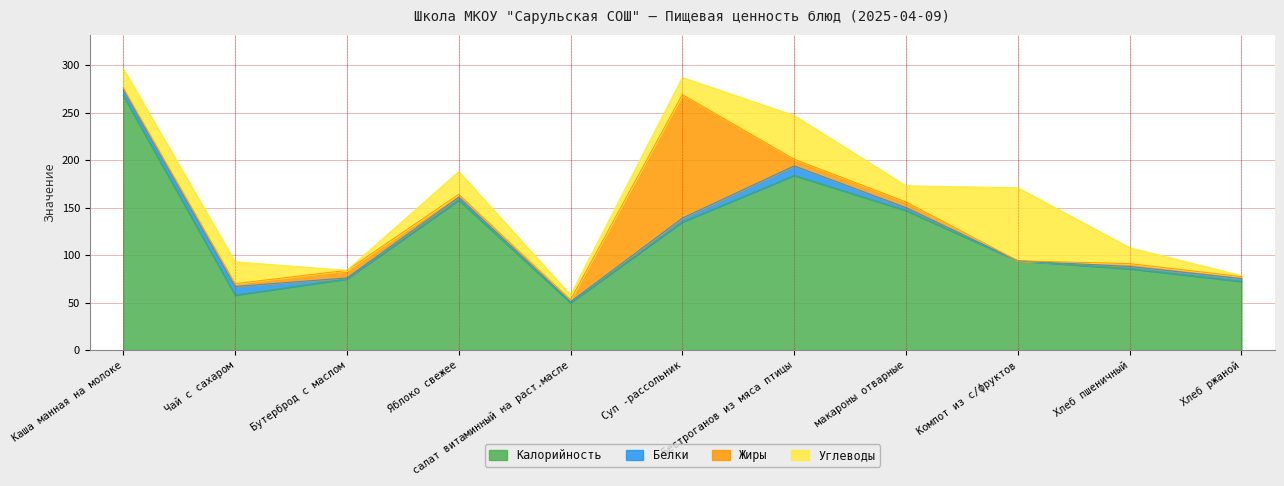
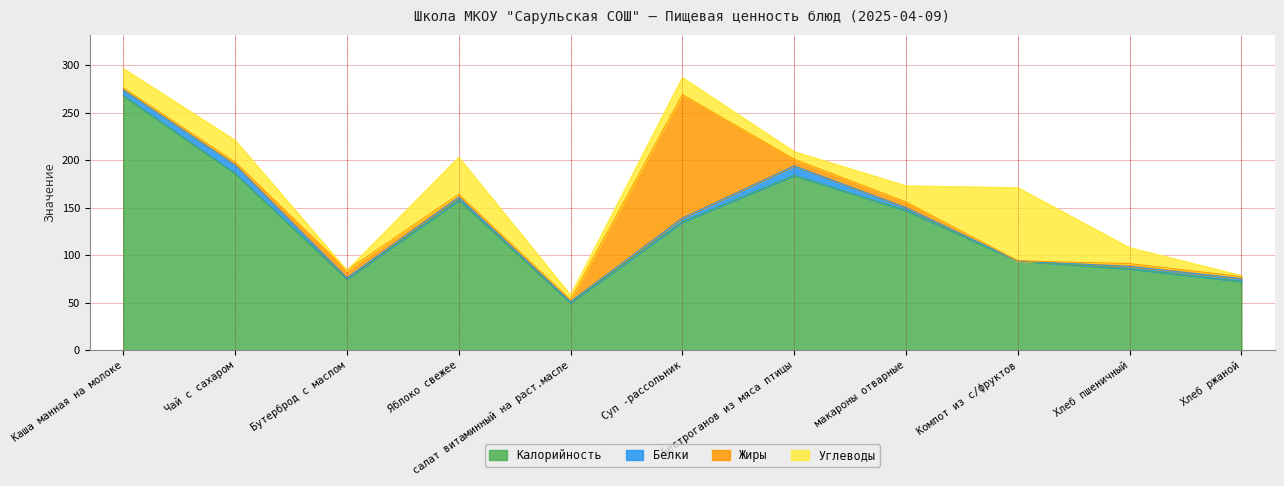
  {
    "Калорийность": {
      "Каша манная на молоке": 270,
-     "Чай с сахаром": 60,
+     "Чай с сахаром": 190,
      "Яблоко свежее": 160,
      "Суп -рассольник": 140,
      "Бестроганов из мяса птицы": 180,
      "макароны отварные": 150,
      "Хлеб ржаной": 70
    },
    "Белки": {
      "Чай с сахаром": 10,
      "Яблоко свежее": 0,
      "Суп -рассольник": 0,
      "Бестроганов из мяса птицы": 10,
      "макароны отварные": 0
    },
    "Жиры": {
      "Чай с сахаром": 0,
      "Яблоко свежее": 0,
      "Суп -рассольник": 130,
      "Бестроганов из мяса птицы": 10,
      "макароны отварные": 10,
      "Хлеб пшеничный": 0
    },
    "Углеводы": {
      "Каша манная на молоке": 20,
      "Чай с сахаром": 20,
-     "Яблоко свежее": 20,
+     "Яблоко свежее": 40,
      "салат витаминный на раст.масле": 10,
      "Суп -рассольник": 20,
-     "Бестроганов из мяса птицы": 50,
+     "Бестроганов из мяса птицы": 10,
      "макароны отварные": 20,
      "Компот из с/фруктов": 80,
      "Хлеб пшеничный": 20
    }
  }
